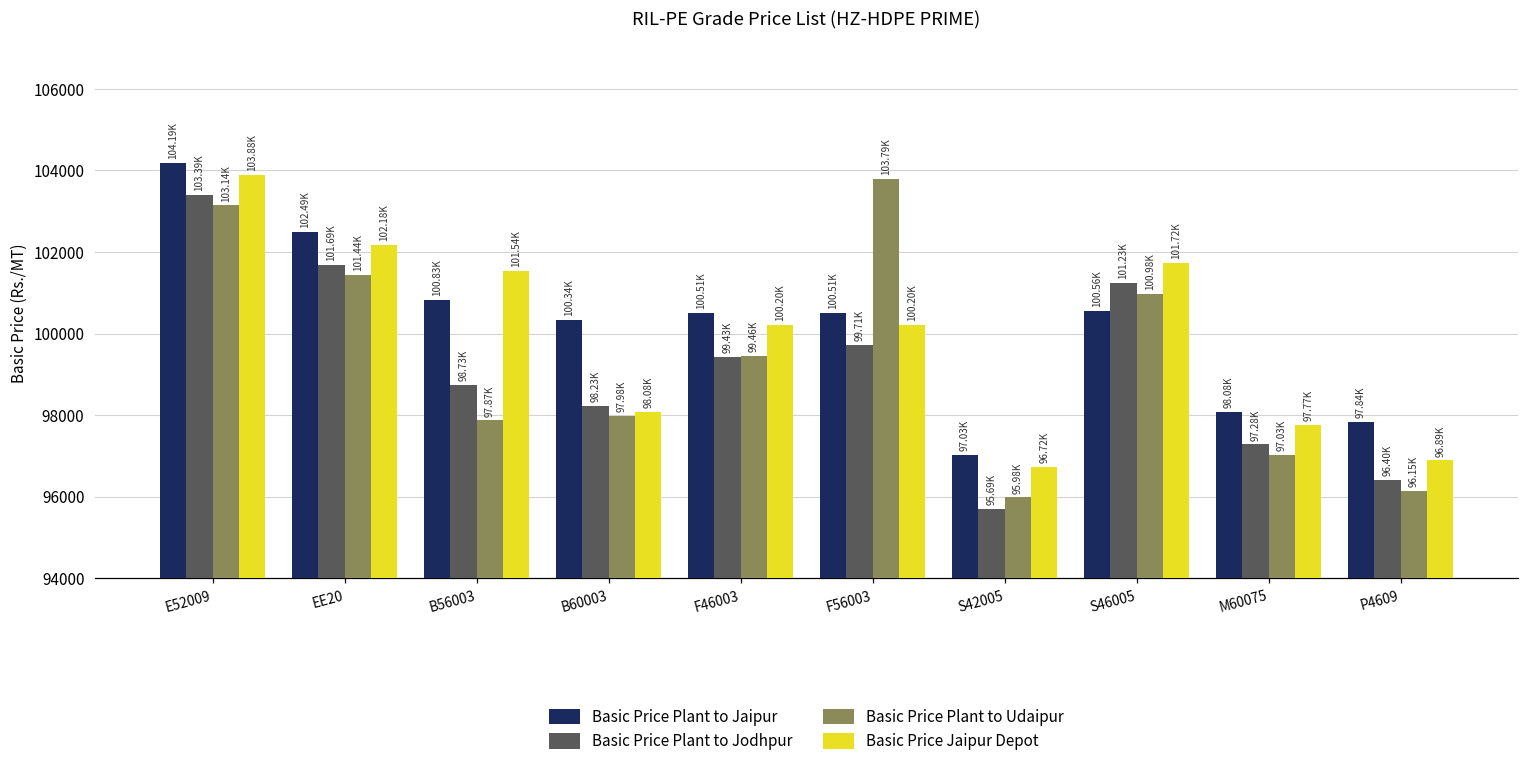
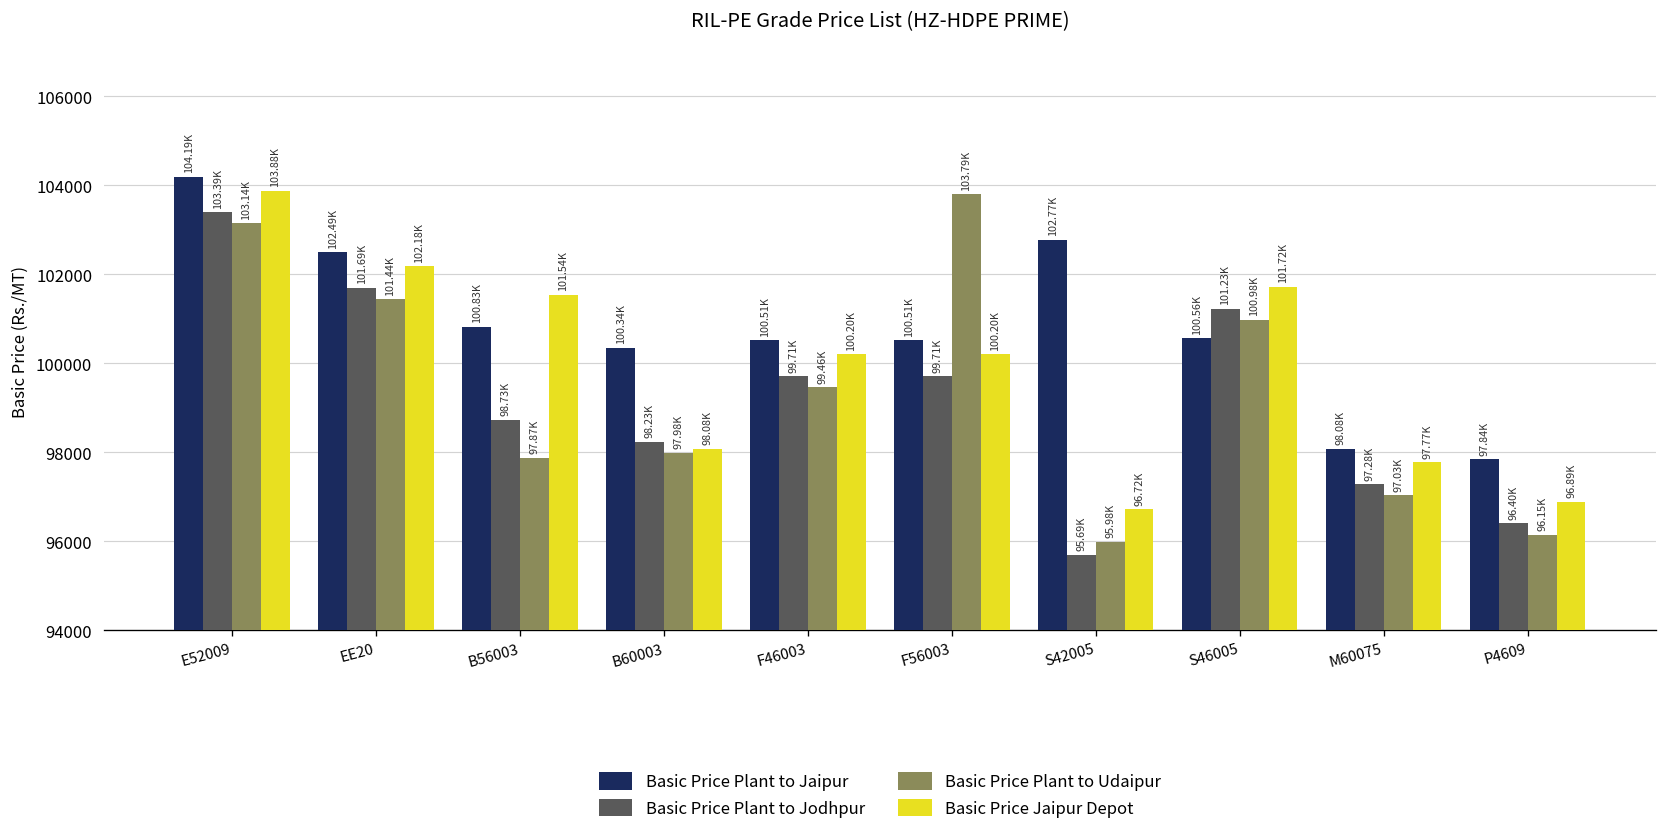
  {
    "Basic Price Plant to Jaipur": {
      "E52009": "104.19K",
      "EE20": "102.49K",
      "B56003": "100.83K",
      "B60003": "100.34K",
      "F46003": "100.51K",
      "F56003": "100.51K",
-     "S42005": "97.03K",
+     "S42005": "102.77K",
      "S46005": "100.56K",
      "M60075": "98.08K",
      "P4609": "97.84K"
    },
    "Basic Price Plant to Jodhpur": {
      "E52009": "103.39K",
      "EE20": "101.69K",
      "B56003": "98.73K",
      "B60003": "98.23K",
-     "F46003": "99.43K",
+     "F46003": "99.71K",
      "F56003": "99.71K",
      "S42005": "95.69K",
      "S46005": "101.23K",
      "M60075": "97.28K",
      "P4609": "96.40K"
    },
    "Basic Price Plant to Udaipur": {
      "E52009": "103.14K",
      "EE20": "101.44K",
      "B56003": "97.87K",
      "B60003": "97.98K",
      "F46003": "99.46K",
      "F56003": "103.79K",
      "S42005": "95.98K",
      "S46005": "100.98K",
      "M60075": "97.03K",
      "P4609": "96.15K"
    },
    "Basic Price Jaipur Depot": {
      "E52009": "103.88K",
      "EE20": "102.18K",
      "B56003": "101.54K",
      "B60003": "98.08K",
      "F46003": "100.20K",
      "F56003": "100.20K",
      "S42005": "96.72K",
      "S46005": "101.72K",
      "M60075": "97.77K",
      "P4609": "96.89K"
    }
  }
